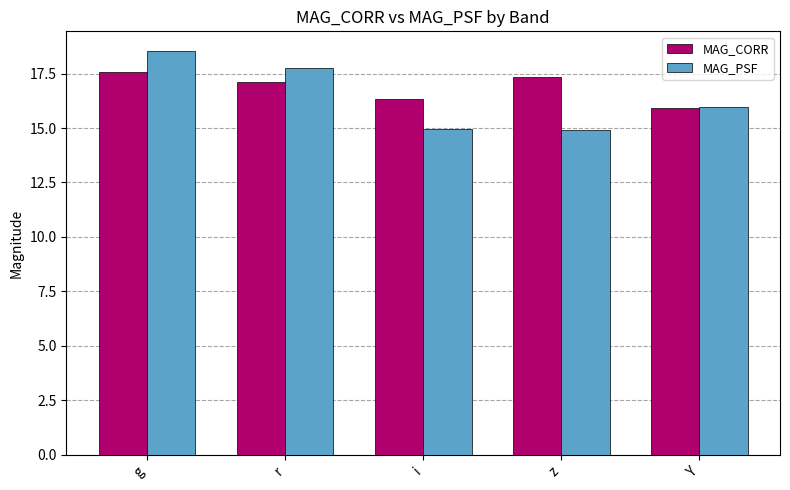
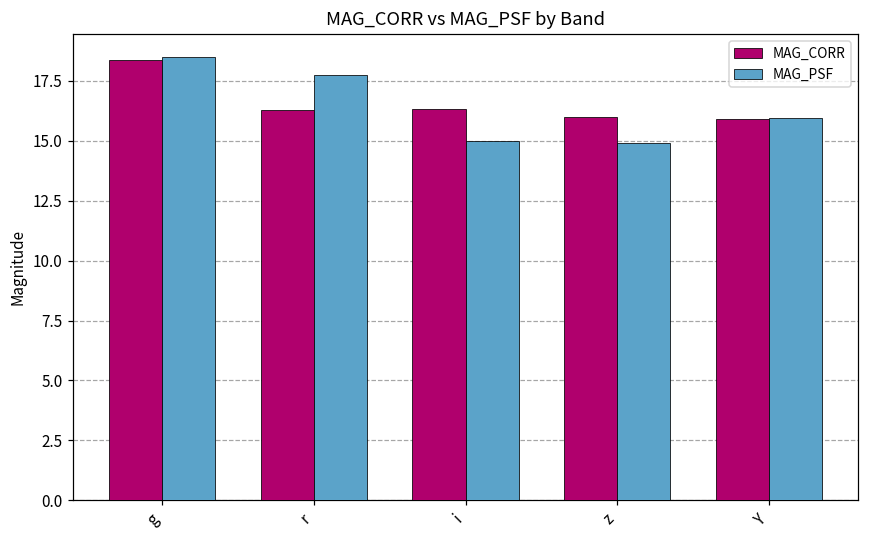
  {
    "MAG_CORR": {
-     "g": 17.6,
-     "r": 17.1,
+     "g": 18.4,
+     "r": 16.3,
      "i": 16.3,
-     "z": 17.3,
+     "z": 16.0,
      "Y": 15.9
    },
    "MAG_PSF": {
      "g": 18.5,
      "r": 17.8,
      "i": 15.0,
      "z": 14.9,
      "Y": 16.0
    }
  }
